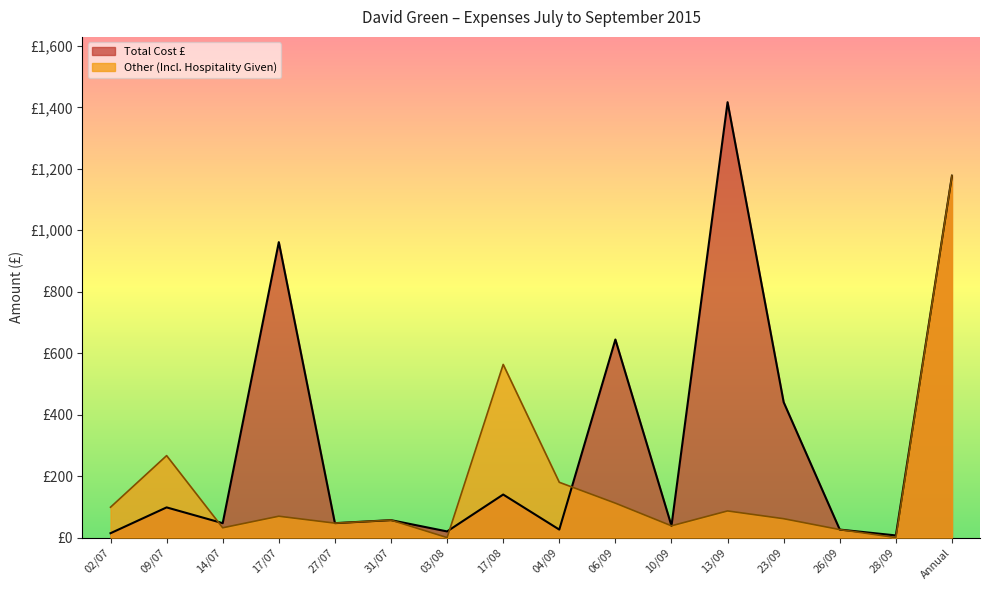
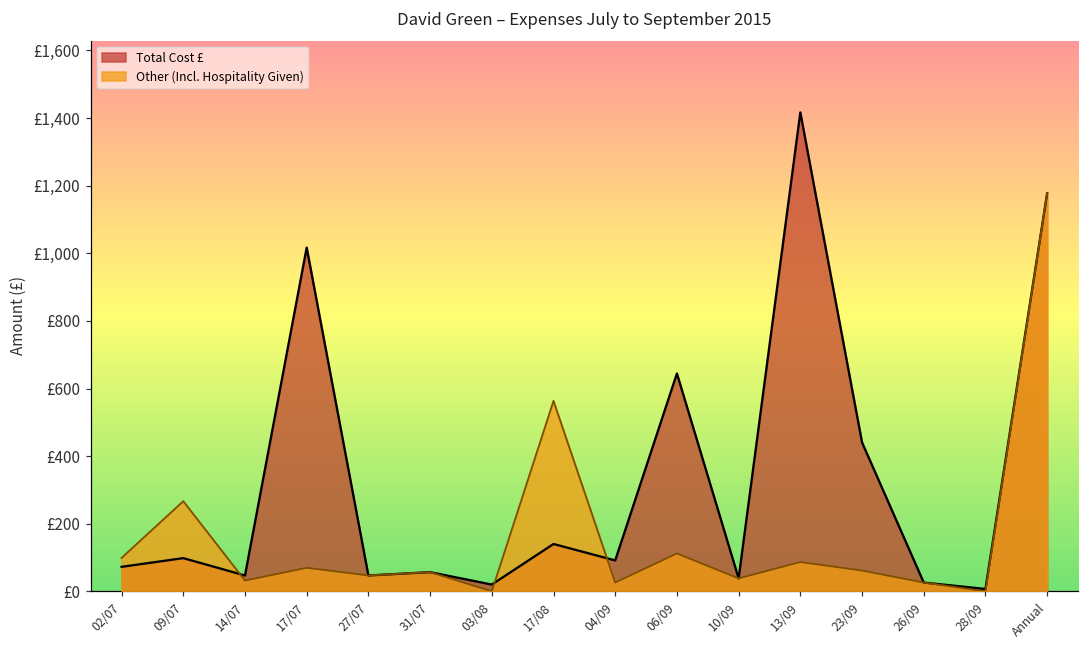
  {
    "Total Cost £": {
-     "02/07": "£10",
+     "02/07": "£70",
      "09/07": "£100",
      "14/07": "£50",
-     "17/07": "£960",
+     "17/07": "£1,020",
      "03/08": "£20",
      "17/08": "£140",
-     "04/09": "£30",
+     "04/09": "£90",
      "06/09": "£640",
      "13/09": "£1,420",
      "23/09": "£440"
    },
    "Other (Incl. Hospitality Given)": {
      "02/07": "£100",
      "09/07": "£270",
      "14/07": "£30",
      "17/07": "£70",
      "03/08": "£0",
      "17/08": "£560",
-     "04/09": "£180",
+     "04/09": "£30",
      "06/09": "£110",
      "13/09": "£90",
      "23/09": "£60"
    }
  }
